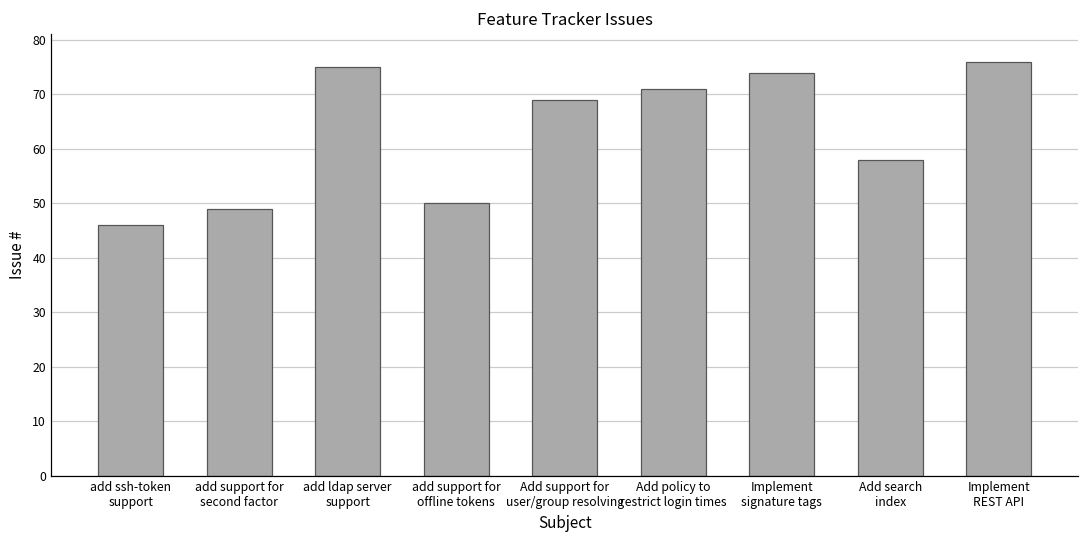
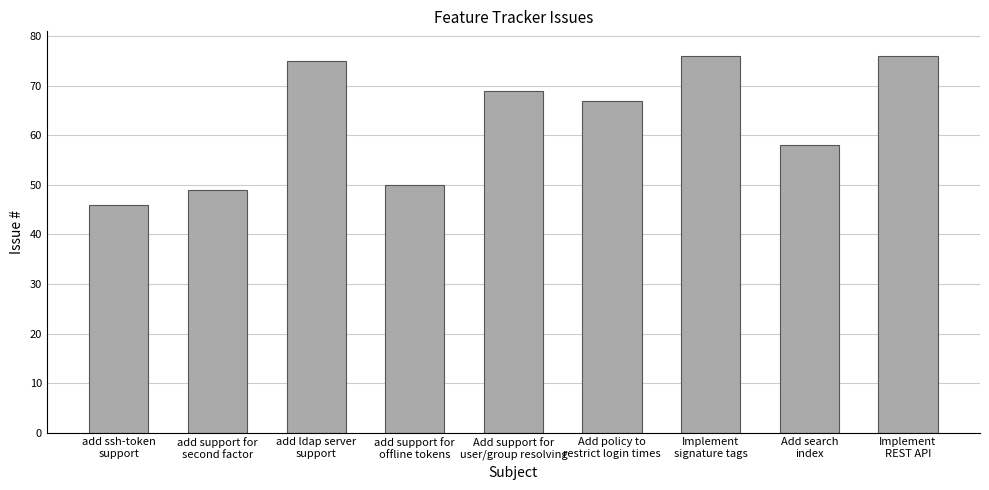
  {
    "add ssh-token support": 46,
    "add support for second factor": 49,
    "add ldap server support": 75,
    "add support for offline tokens": 50,
    "Add support for user/group resolving": 69,
-   "Add policy to restrict login times": 71,
-   "Implement signature tags": 74,
+   "Add policy to restrict login times": 67,
+   "Implement signature tags": 76,
    "Add search index": 58,
    "Implement REST API": 76
  }
